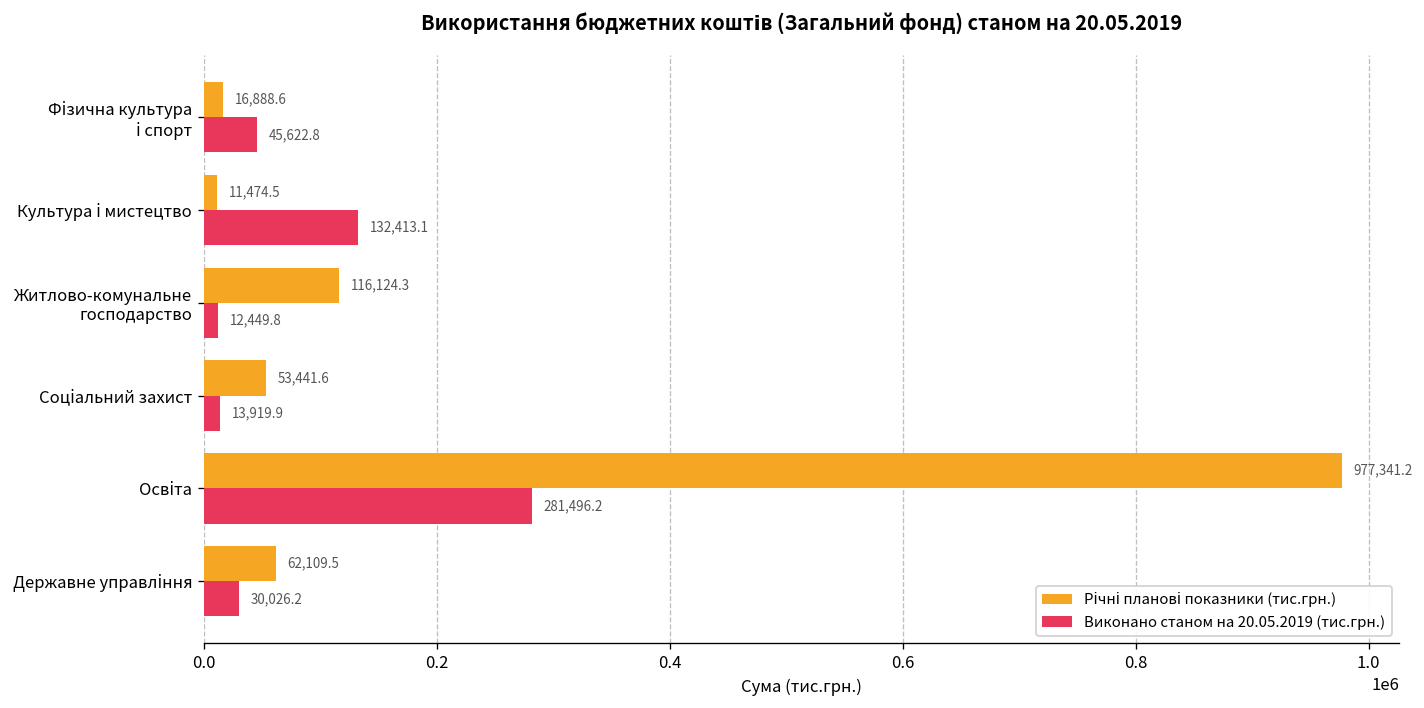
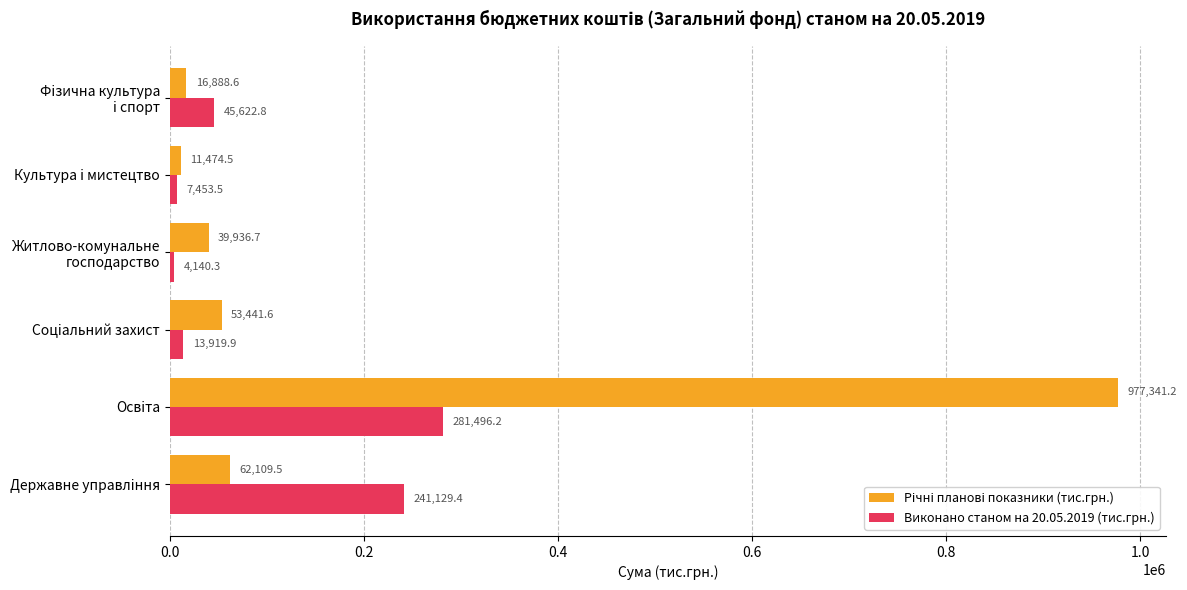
  {
    "Річні планові показники (тис.грн.)": {
      "Фізична культура і спорт": "16,888.6",
      "Культура і мистецтво": "11,474.5",
-     "Житлово-комунальне господарство": "116,124.3",
+     "Житлово-комунальне господарство": "39,936.7",
      "Соціальний захист": "53,441.6",
      "Освіта": "977,341.2",
      "Державне управління": "62,109.5"
    },
    "Виконано станом на 20.05.2019 (тис.грн.)": {
      "Фізична культура і спорт": "45,622.8",
-     "Культура і мистецтво": "132,413.1",
-     "Житлово-комунальне господарство": "12,449.8",
+     "Культура і мистецтво": "7,453.5",
+     "Житлово-комунальне господарство": "4,140.3",
      "Соціальний захист": "13,919.9",
      "Освіта": "281,496.2",
-     "Державне управління": "30,026.2"
+     "Державне управління": "241,129.4"
    }
  }
